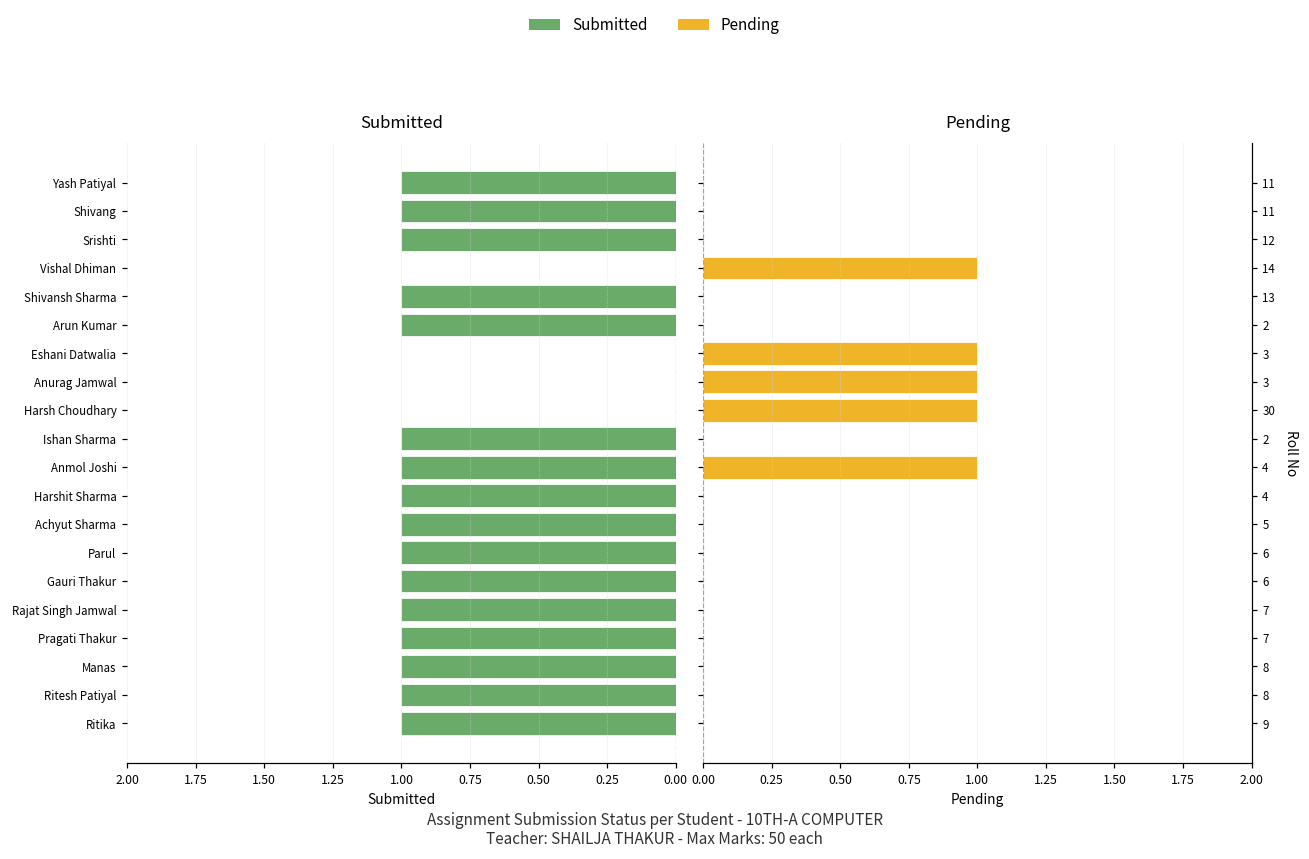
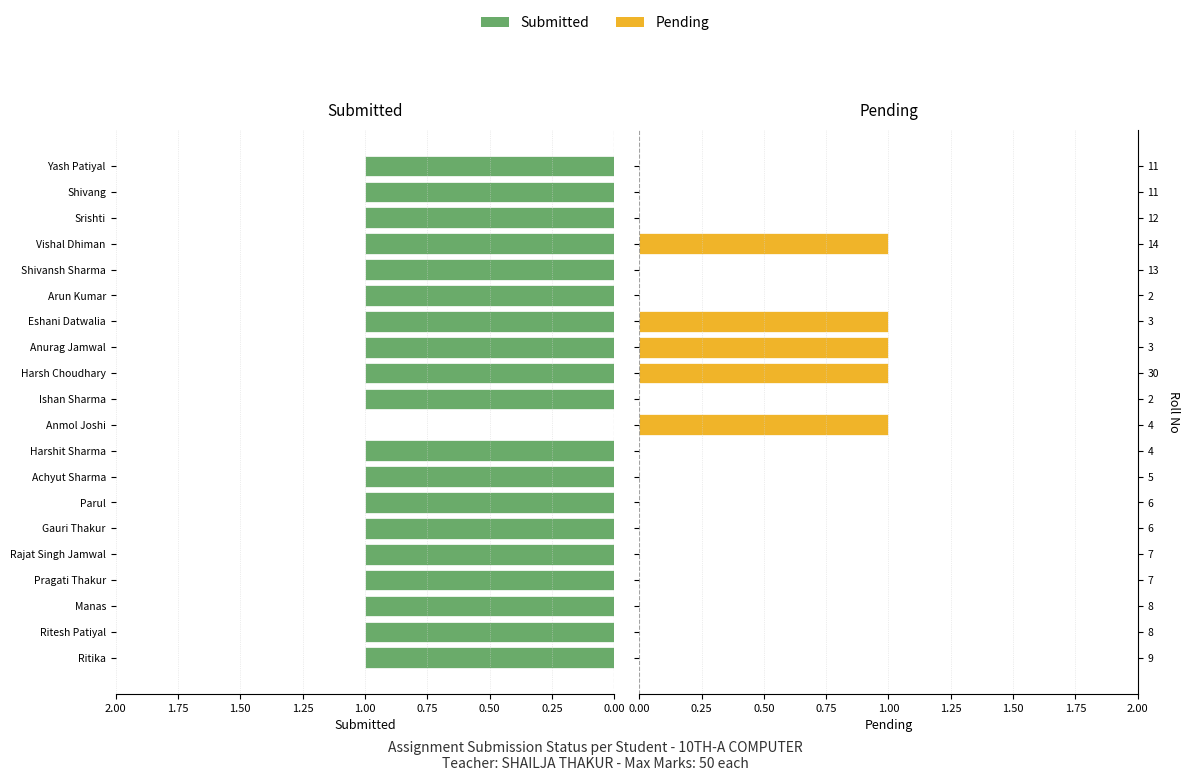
  {
    "Submitted": {
      "Yash Patiyal": 1,
      "Shivang": 1,
      "Srishti": 1,
-     "Vishal Dhiman": 0,
+     "Vishal Dhiman": 1,
      "Shivansh Sharma": 1,
      "Arun Kumar": 1,
-     "Eshani Datwalia": 0,
-     "Anurag Jamwal": 0,
-     "Harsh Choudhary": 0,
+     "Eshani Datwalia": 1,
+     "Anurag Jamwal": 1,
+     "Harsh Choudhary": 1,
      "Ishan Sharma": 1,
-     "Anmol Joshi": 1,
+     "Anmol Joshi": 0,
      "Harshit Sharma": 1,
      "Achyut Sharma": 1,
      "Parul": 1,
      "Gauri Thakur": 1,
      "Rajat Singh Jamwal": 1,
      "Pragati Thakur": 1,
      "Manas": 1,
      "Ritesh Patiyal": 1,
      "Ritika": 1
    },
    "Pending": {
      "12": 0.00,
      "14": 1.00,
      "13": 0.00,
      "30": 1.00,
      "5": 0.00,
      "9": 0.00
    }
  }
